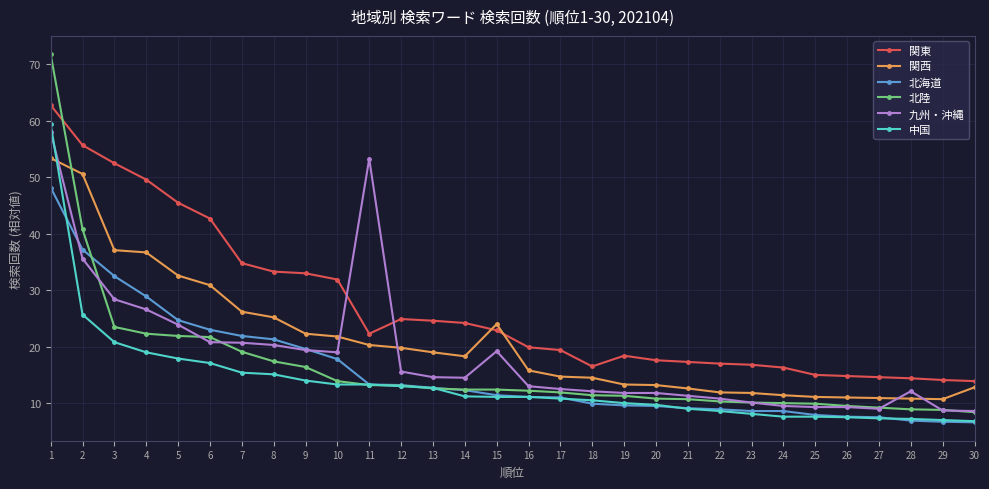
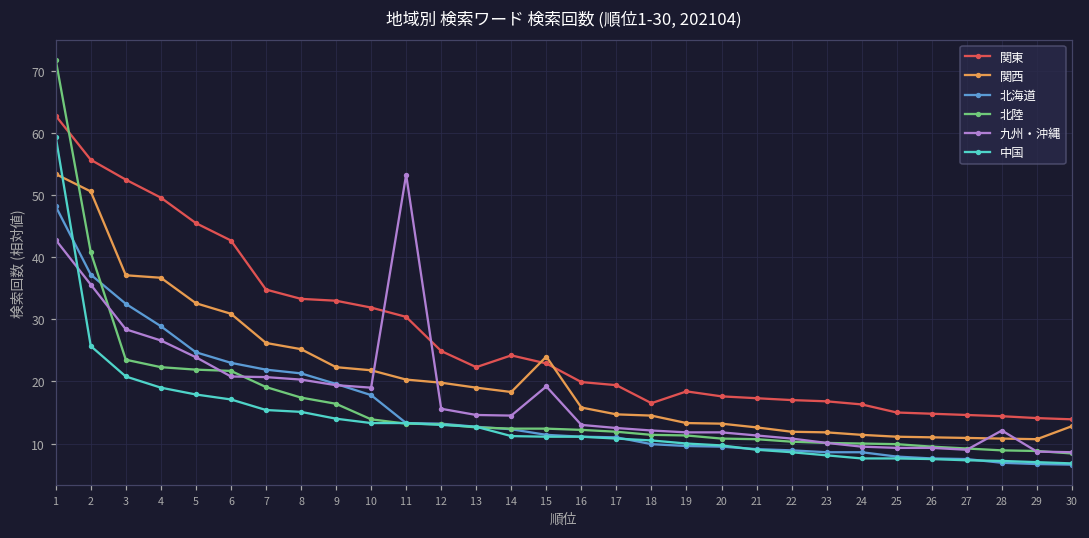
  {
    "関東": {
      "1": 63,
      "2": 56,
      "3": 53,
      "4": 50,
      "5": 46,
      "6": 43,
      "7": 35,
      "8": 33,
      "9": 33,
      "10": 32,
-     "11": 22,
+     "11": 30,
      "12": 25,
-     "13": 25,
+     "13": 22,
      "14": 24,
      "15": 23,
      "16": 20,
      "17": 19,
      "18": 17,
      "19": 18,
      "20": 18,
      "21": 17,
      "22": 17,
      "23": 17,
      "24": 16,
      "25": 15,
      "26": 15,
      "27": 15,
      "28": 14,
      "29": 14,
      "30": 14
    },
    "関西": {
      "1": 53,
      "2": 51,
      "3": 37,
      "4": 37,
      "5": 33,
      "6": 31,
      "7": 26,
      "8": 25,
      "9": 22,
      "10": 22,
      "11": 20,
      "12": 20,
      "13": 19,
      "14": 18,
      "15": 24,
      "16": 16,
      "17": 15,
      "18": 15,
      "19": 13,
      "20": 13,
      "21": 13,
      "22": 12,
      "23": 12,
      "24": 11,
      "25": 11,
      "26": 11,
      "27": 11,
      "28": 11,
      "29": 11,
      "30": 13
    },
    "北陸": {
      "1": 72,
      "2": 41,
      "3": 24,
      "4": 22,
      "5": 22,
      "6": 22,
      "7": 19,
      "8": 17,
      "9": 16,
      "10": 14,
      "15": 12,
      "16": 12,
      "17": 12,
      "18": 11,
      "19": 11,
      "20": 11,
      "21": 11,
      "22": 10,
      "24": 10,
      "25": 10,
      "28": 9
    },
    "九州・沖縄": {
-     "1": 58,
+     "1": 43,
      "2": 36,
      "3": 28,
      "4": 27,
      "5": 24,
      "6": 21,
      "7": 21,
      "8": 20,
      "10": 19,
      "11": 53,
      "12": 16,
      "13": 15,
      "14": 15,
      "15": 19,
      "16": 13,
      "17": 13,
      "18": 12,
      "19": 12,
      "20": 12,
      "21": 11,
      "22": 11,
      "24": 10,
      "25": 9,
      "28": 12
    }
  }
